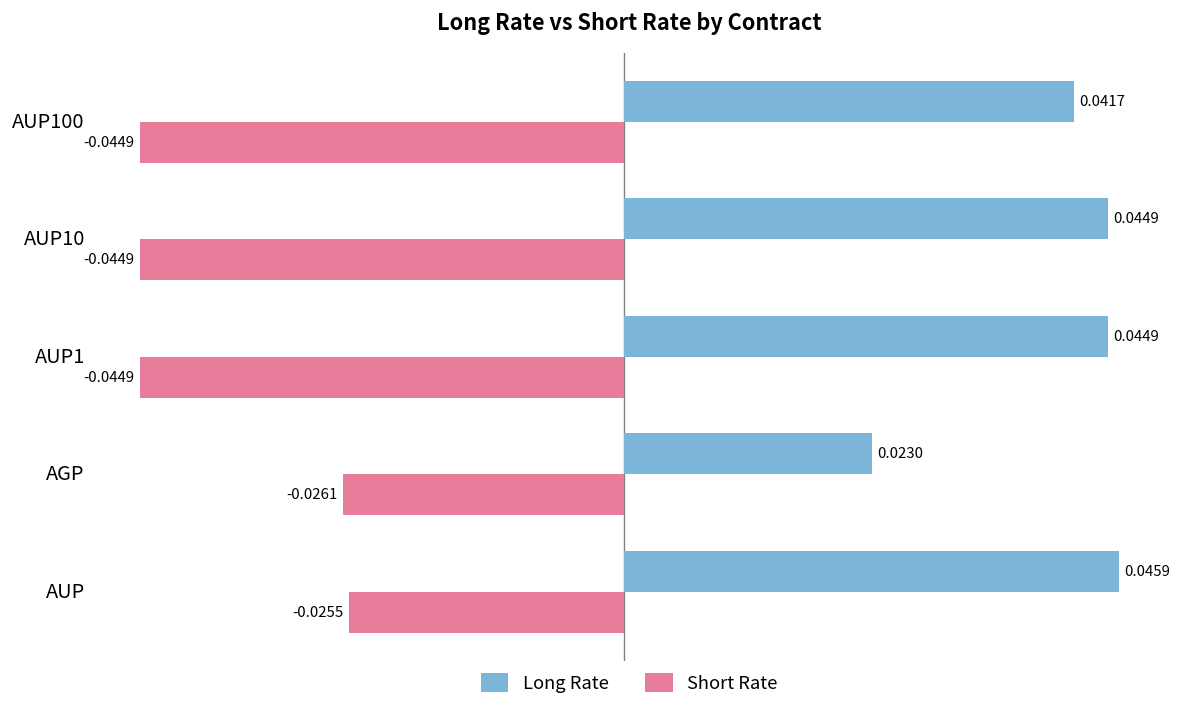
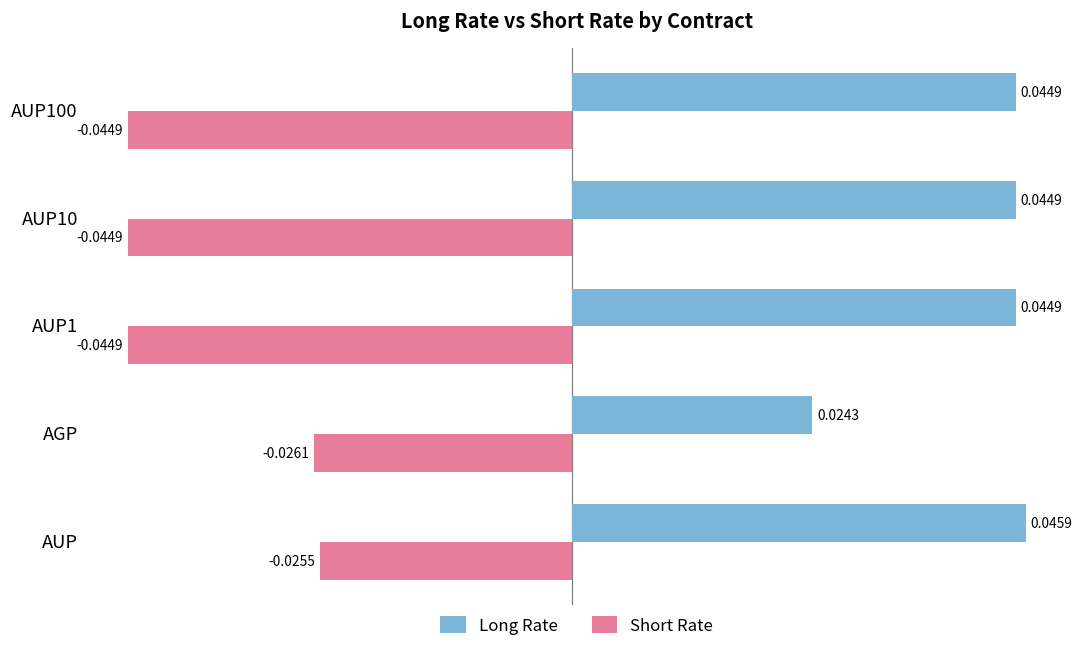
  {
    "Long Rate": {
-     "AUP100": 0.0417,
+     "AUP100": 0.0449,
      "AUP10": 0.0449,
      "AUP1": 0.0449,
-     "AGP": 0.0230,
+     "AGP": 0.0243,
      "AUP": 0.0459
    },
    "Short Rate": {
      "AUP100": -0.0449,
      "AUP10": -0.0449,
      "AUP1": -0.0449,
      "AGP": -0.0261,
      "AUP": -0.0255
    }
  }
